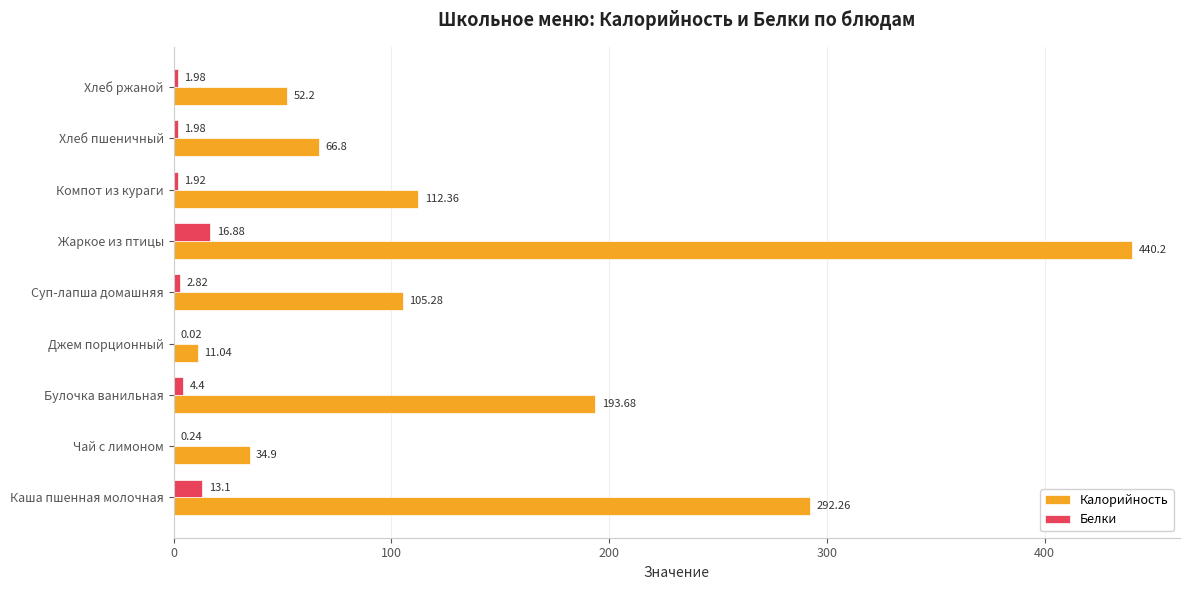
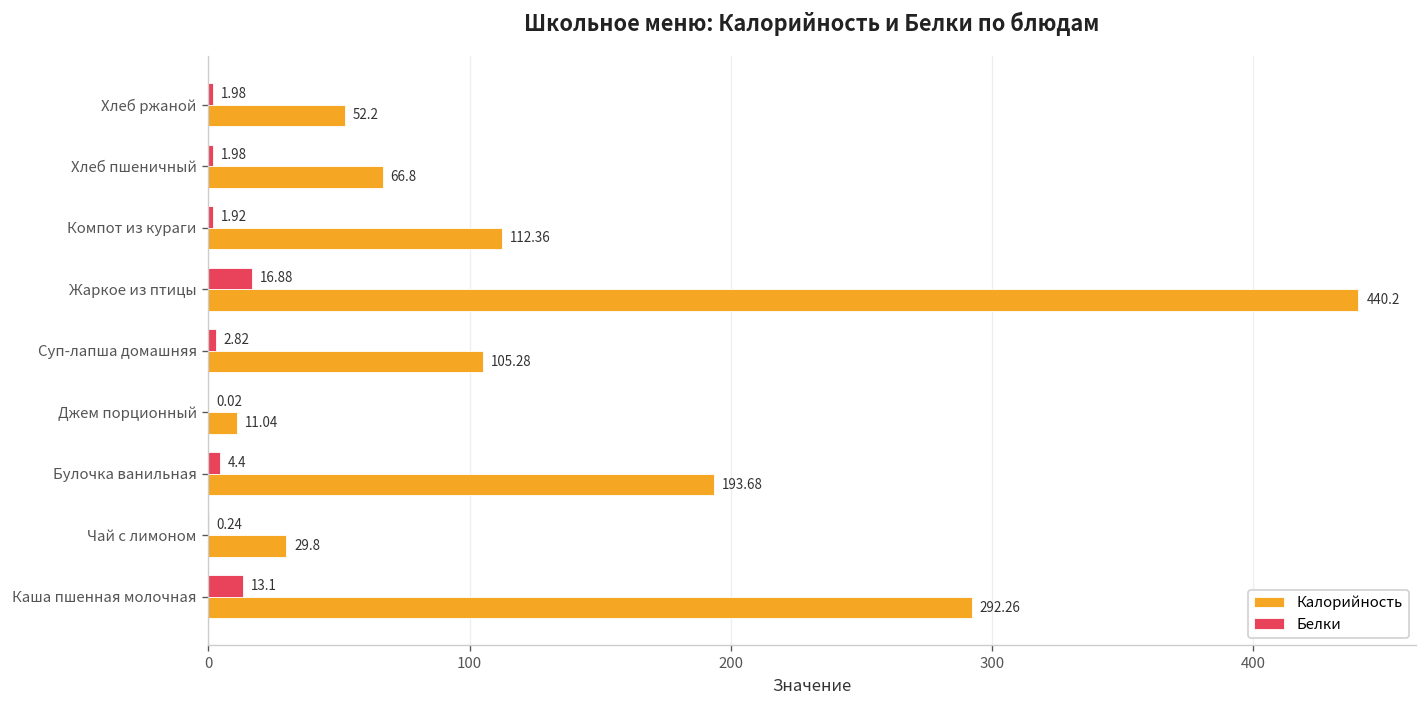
  {
    "Калорийность": {
      "Хлеб ржаной": 52.2,
      "Хлеб пшеничный": 66.8,
      "Компот из кураги": 112.36,
      "Жаркое из птицы": 440.2,
      "Суп-лапша домашняя": 105.28,
      "Джем порционный": 11.04,
      "Булочка ванильная": 193.68,
-     "Чай с лимоном": 34.9,
+     "Чай с лимоном": 29.8,
      "Каша пшенная молочная": 292.26
    },
    "Белки": {
      "Хлеб ржаной": 1.98,
      "Хлеб пшеничный": 1.98,
      "Компот из кураги": 1.92,
      "Жаркое из птицы": 16.88,
      "Суп-лапша домашняя": 2.82,
      "Джем порционный": 0.02,
      "Булочка ванильная": 4.4,
      "Чай с лимоном": 0.24,
      "Каша пшенная молочная": 13.1
    }
  }
